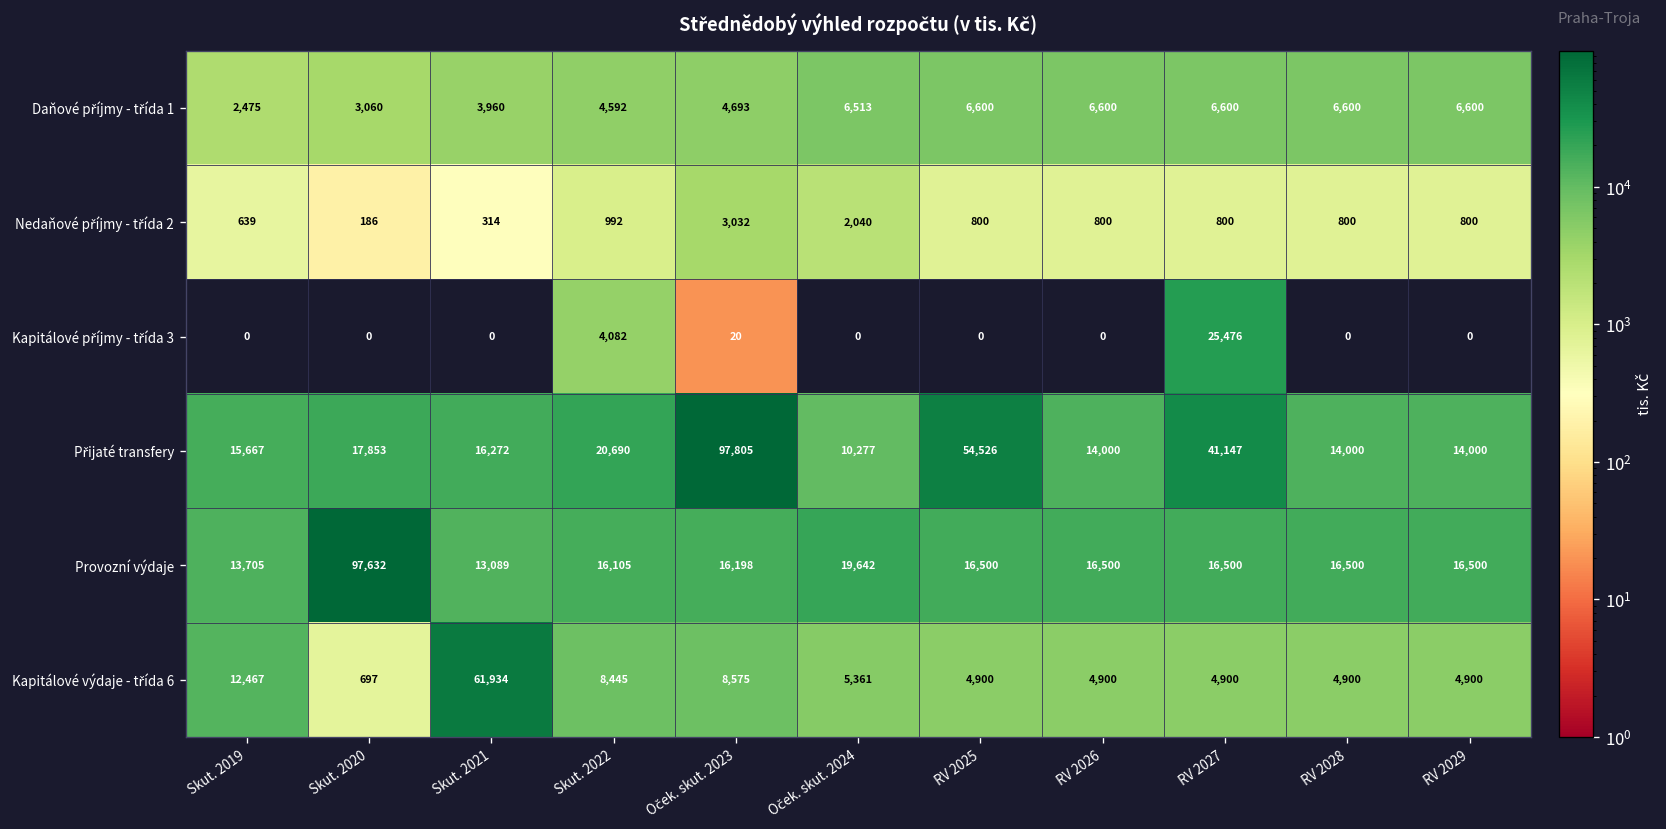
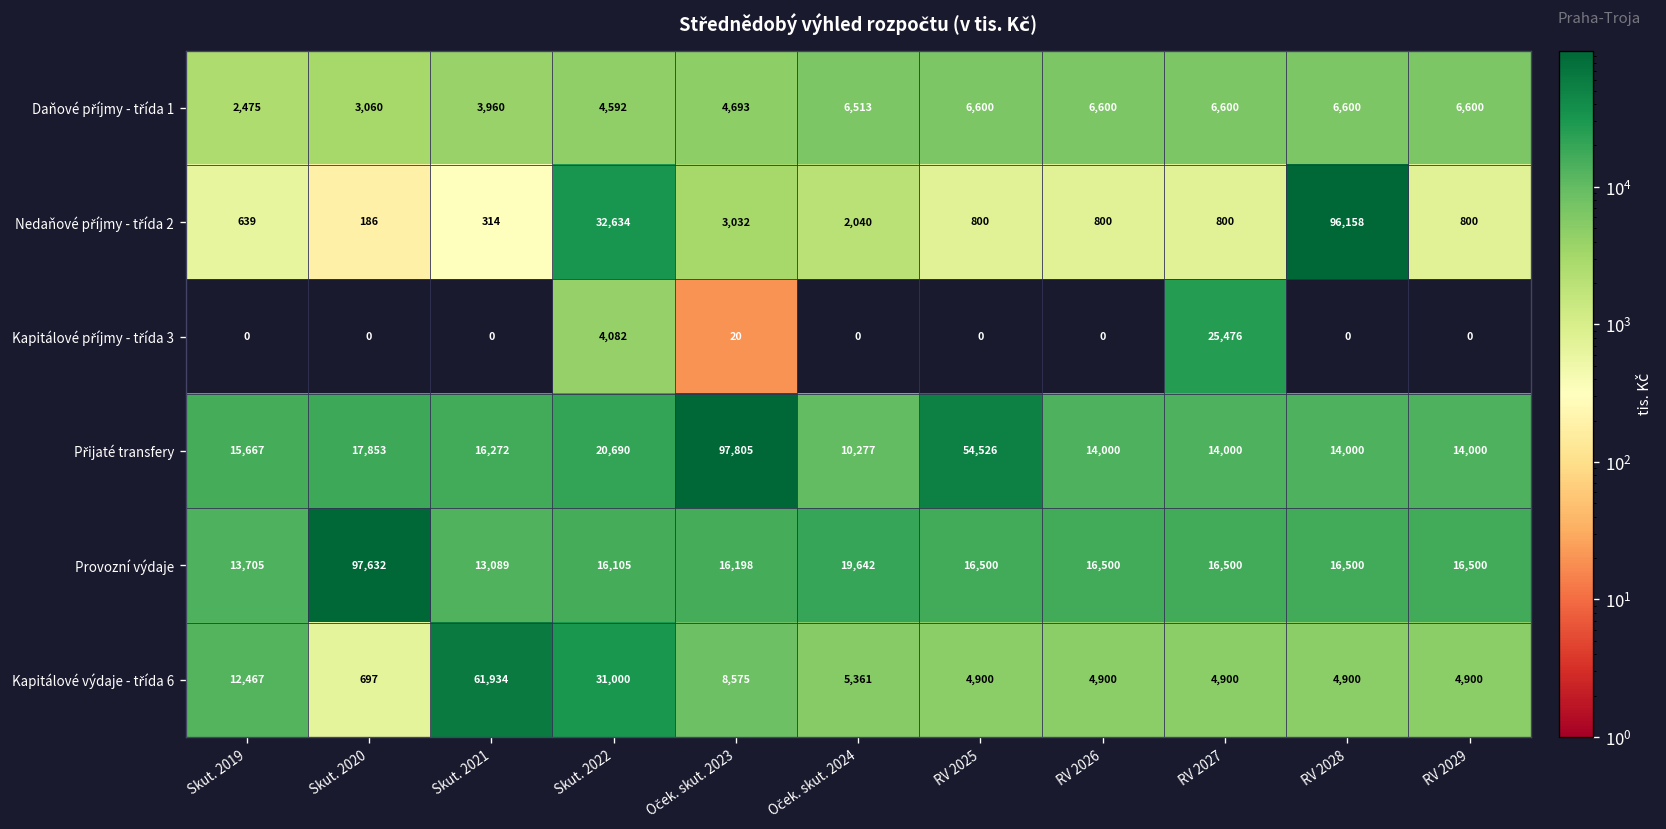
  {
    "Daňové příjmy - třída 1": {
      "Skut. 2019": "2,475",
      "Skut. 2020": "3,060",
      "Skut. 2021": "3,960",
      "Skut. 2022": "4,592",
      "Oček. skut. 2023": "4,693",
      "Oček. skut. 2024": "6,513",
      "RV 2025": "6,600",
      "RV 2026": "6,600",
      "RV 2027": "6,600",
      "RV 2028": "6,600",
      "RV 2029": "6,600"
    },
    "Nedaňové příjmy - třída 2": {
      "Skut. 2019": "639",
      "Skut. 2020": "186",
      "Skut. 2021": "314",
-     "Skut. 2022": "992",
+     "Skut. 2022": "32,634",
      "Oček. skut. 2023": "3,032",
      "Oček. skut. 2024": "2,040",
      "RV 2025": "800",
      "RV 2026": "800",
      "RV 2027": "800",
-     "RV 2028": "800",
+     "RV 2028": "96,158",
      "RV 2029": "800"
    },
    "Kapitálové příjmy - třída 3": {
      "Skut. 2019": "0",
      "Skut. 2020": "0",
      "Skut. 2021": "0",
      "Skut. 2022": "4,082",
      "Oček. skut. 2023": "20",
      "Oček. skut. 2024": "0",
      "RV 2025": "0",
      "RV 2026": "0",
      "RV 2027": "25,476",
      "RV 2028": "0",
      "RV 2029": "0"
    },
    "Přijaté transfery": {
      "Skut. 2019": "15,667",
      "Skut. 2020": "17,853",
      "Skut. 2021": "16,272",
      "Skut. 2022": "20,690",
      "Oček. skut. 2023": "97,805",
      "Oček. skut. 2024": "10,277",
      "RV 2025": "54,526",
      "RV 2026": "14,000",
-     "RV 2027": "41,147",
+     "RV 2027": "14,000",
      "RV 2028": "14,000",
      "RV 2029": "14,000"
    },
    "Provozní výdaje": {
      "Skut. 2019": "13,705",
      "Skut. 2020": "97,632",
      "Skut. 2021": "13,089",
      "Skut. 2022": "16,105",
      "Oček. skut. 2023": "16,198",
      "Oček. skut. 2024": "19,642",
      "RV 2025": "16,500",
      "RV 2026": "16,500",
      "RV 2027": "16,500",
      "RV 2028": "16,500",
      "RV 2029": "16,500"
    },
    "Kapitálové výdaje - třída 6": {
      "Skut. 2019": "12,467",
      "Skut. 2020": "697",
      "Skut. 2021": "61,934",
-     "Skut. 2022": "8,445",
+     "Skut. 2022": "31,000",
      "Oček. skut. 2023": "8,575",
      "Oček. skut. 2024": "5,361",
      "RV 2025": "4,900",
      "RV 2026": "4,900",
      "RV 2027": "4,900",
      "RV 2028": "4,900",
      "RV 2029": "4,900"
    }
  }
